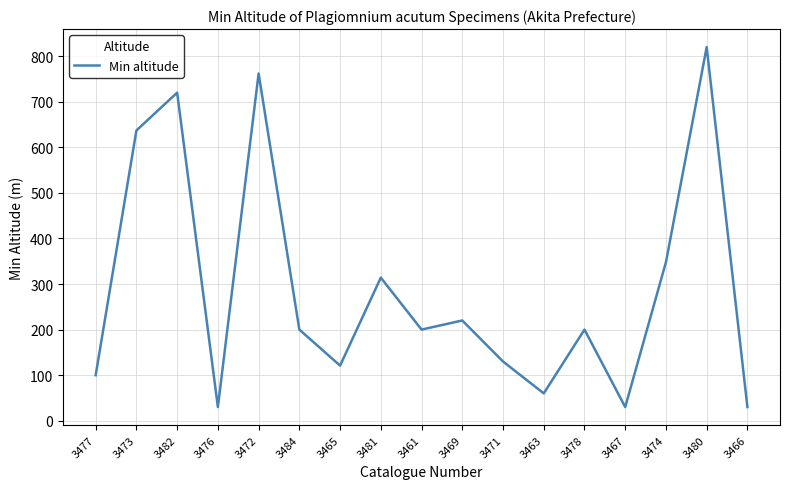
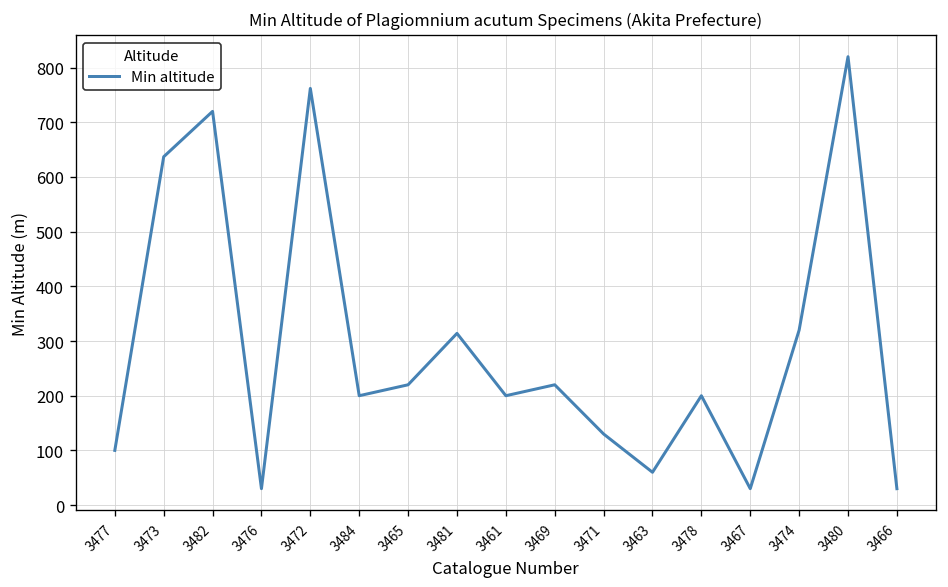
  {
    "3477": 100,
    "3473": 640,
    "3482": 720,
    "3476": 30,
    "3472": 760,
    "3484": 200,
-   "3465": 120,
+   "3465": 220,
    "3481": 310,
    "3461": 200,
    "3469": 220,
    "3471": 130,
    "3463": 60,
    "3478": 200,
    "3467": 30,
-   "3474": 350,
+   "3474": 320,
    "3480": 820,
    "3466": 30
  }
